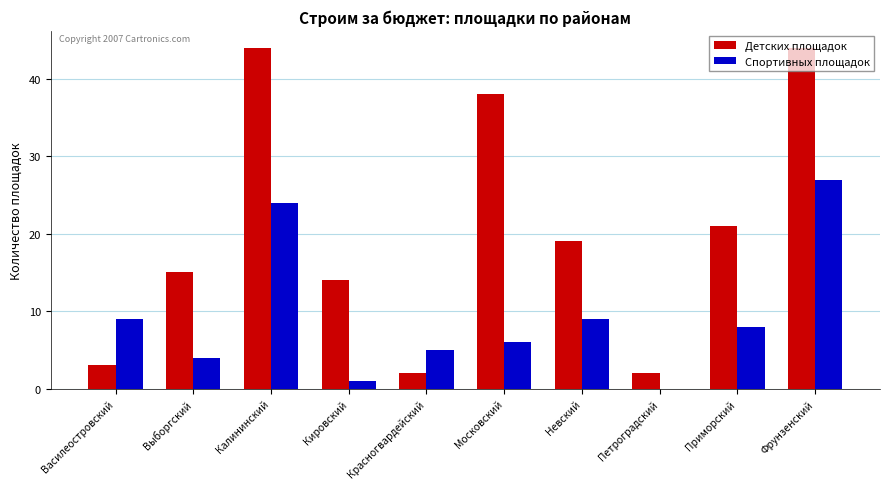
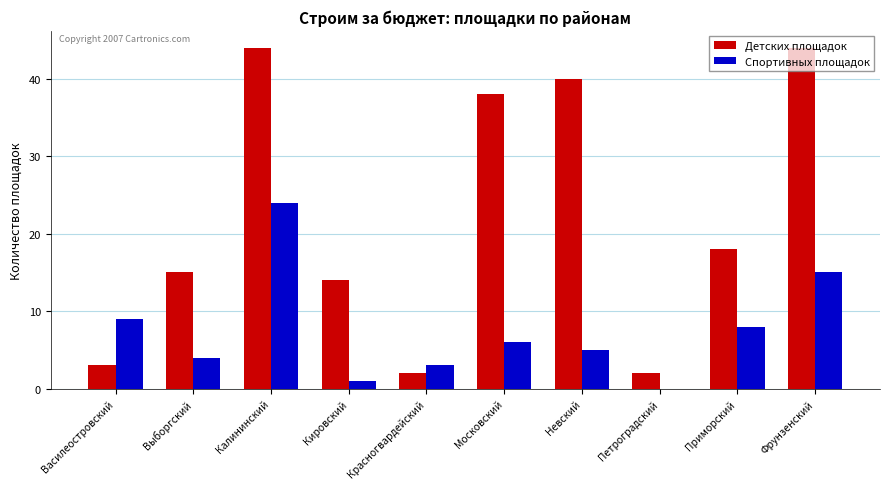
  {
    "Детских площадок": {
      "Василеостровский": 3,
      "Выборгский": 15,
      "Калининский": 44,
      "Кировский": 14,
      "Красногвардейский": 2,
      "Московский": 38,
-     "Невский": 19,
+     "Невский": 40,
      "Петроградский": 2,
-     "Приморский": 21
+     "Приморский": 18
    },
    "Спортивных площадок": {
      "Василеостровский": 9,
      "Выборгский": 4,
      "Калининский": 24,
      "Кировский": 1,
-     "Красногвардейский": 5,
+     "Красногвардейский": 3,
      "Московский": 6,
-     "Невский": 9,
+     "Невский": 5,
      "Петроградский": 0,
      "Приморский": 8,
-     "Фрунзенский": 27
+     "Фрунзенский": 15
    }
  }
